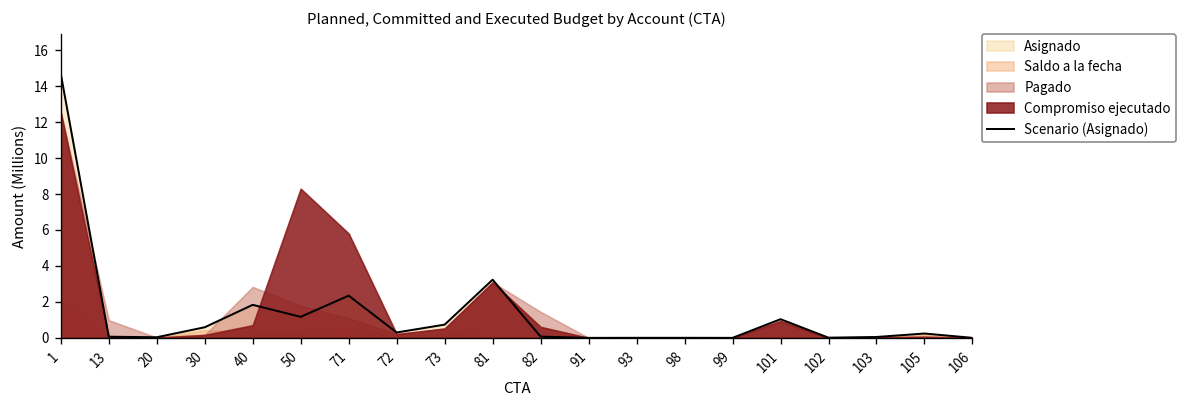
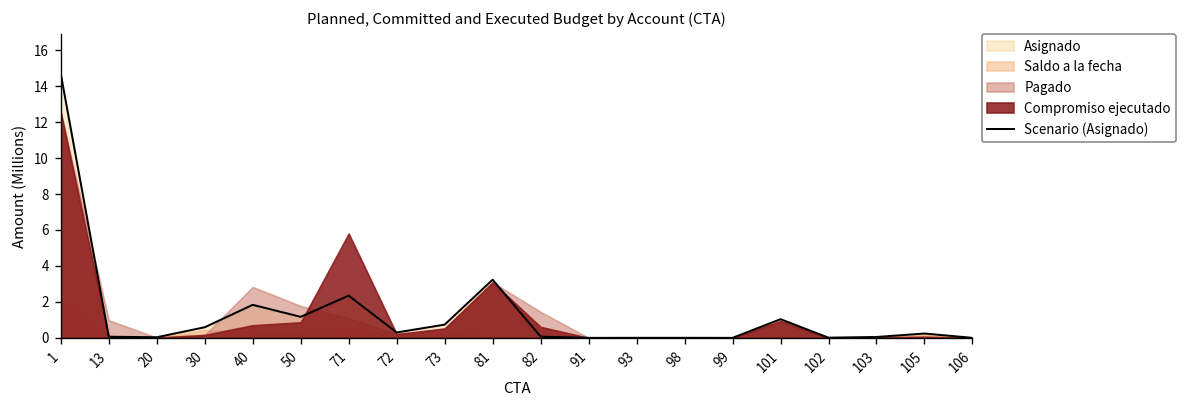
  {
    "Pagado": {
      "13": 1.0,
      "40": 2.8,
      "50": 1.8,
      "71": 1.1,
      "82": 1.4
    },
    "Compromiso ejecutado": {
      "40": 0.7,
-     "50": 8.3,
+     "50": 0.9,
      "71": 5.8,
      "82": 0.6
    }
  }
